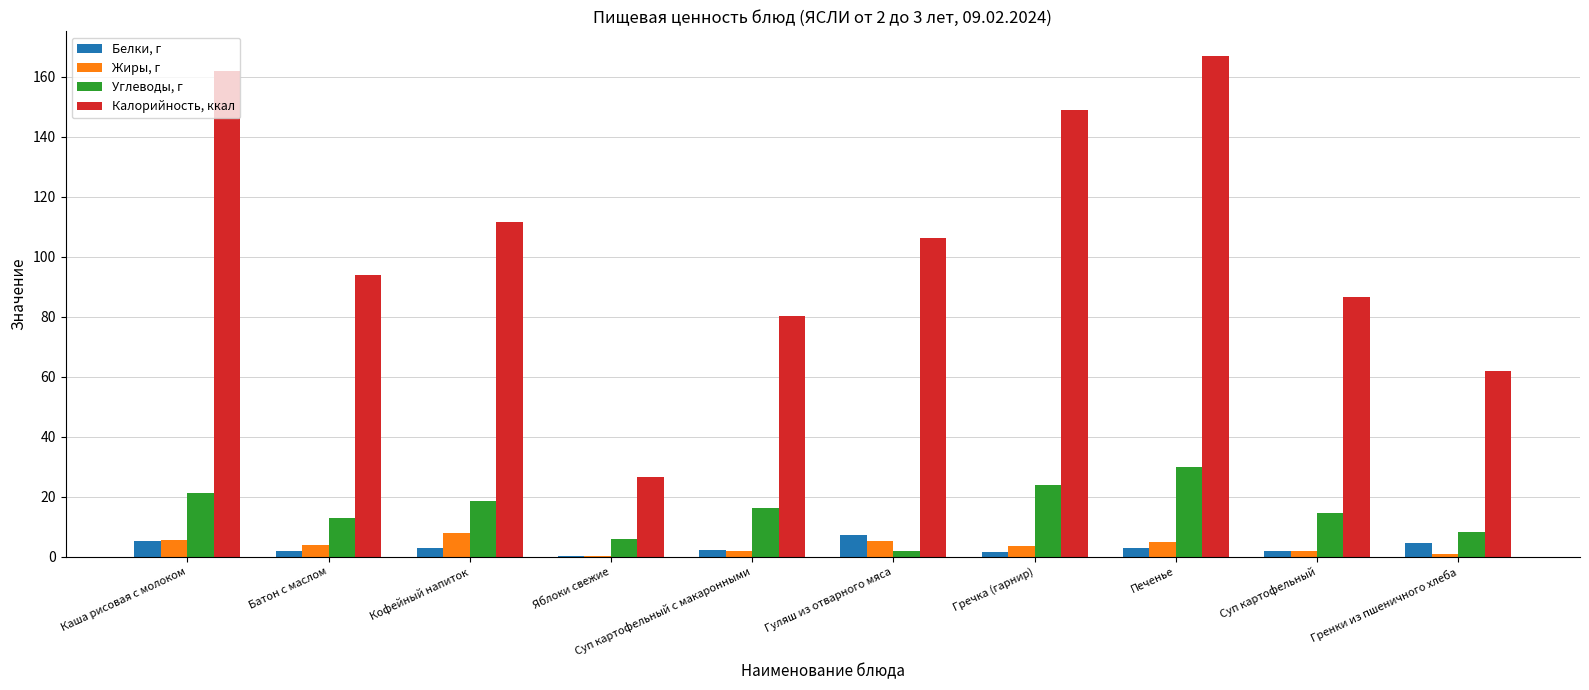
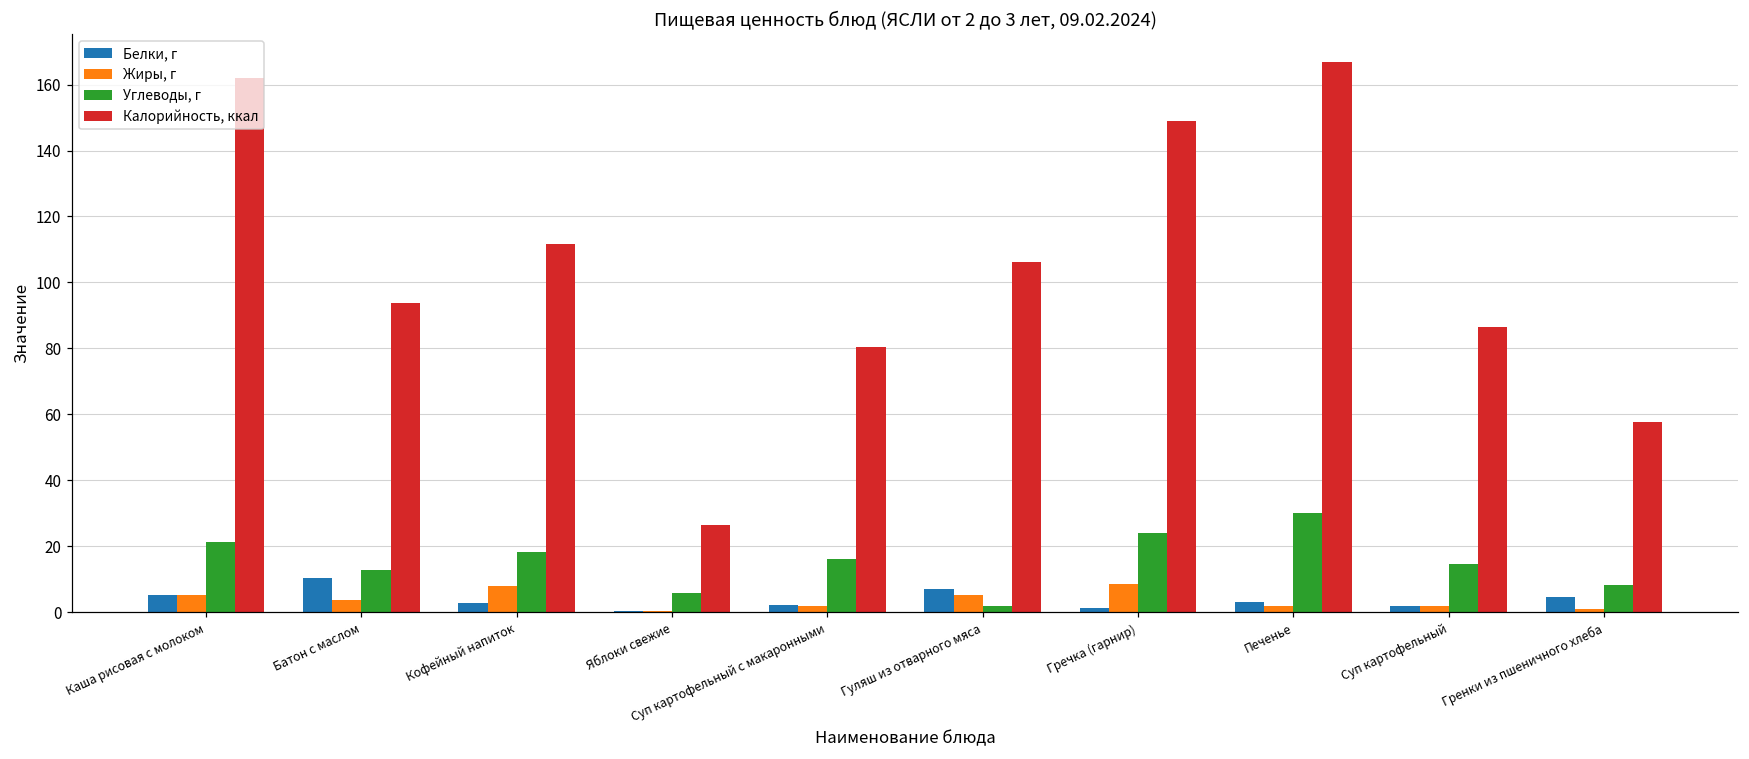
  {
    "Белки, г": {
      "Каша рисовая с молоком": 5,
-     "Батон с маслом": 2,
+     "Батон с маслом": 10,
      "Кофейный напиток": 3,
      "Суп картофельный с макаронными": 2,
      "Гуляш из отварного мяса": 7,
      "Гречка (гарнир)": 1,
      "Печенье": 3,
      "Суп картофельный": 2,
      "Гренки из пшеничного хлеба": 4
    },
    "Жиры, г": {
      "Каша рисовая с молоком": 5,
      "Батон с маслом": 4,
      "Кофейный напиток": 8,
      "Суп картофельный с макаронными": 2,
      "Гуляш из отварного мяса": 5,
-     "Гречка (гарнир)": 4,
-     "Печенье": 5,
+     "Гречка (гарнир)": 9,
+     "Печенье": 2,
      "Суп картофельный": 2,
      "Гренки из пшеничного хлеба": 1
    },
    "Углеводы, г": {
      "Каша рисовая с молоком": 21,
      "Батон с маслом": 13,
      "Кофейный напиток": 18,
      "Яблоки свежие": 6,
      "Суп картофельный с макаронными": 16,
      "Гуляш из отварного мяса": 2,
      "Гречка (гарнир)": 24,
      "Печенье": 30,
      "Суп картофельный": 15,
      "Гренки из пшеничного хлеба": 8
    },
    "Калорийность, ккал": {
      "Батон с маслом": 94,
      "Кофейный напиток": 112,
      "Яблоки свежие": 26,
      "Суп картофельный с макаронными": 80,
      "Гуляш из отварного мяса": 106,
      "Гречка (гарнир)": 149,
      "Печенье": 167,
      "Суп картофельный": 86,
-     "Гренки из пшеничного хлеба": 62
+     "Гренки из пшеничного хлеба": 58
    }
  }
